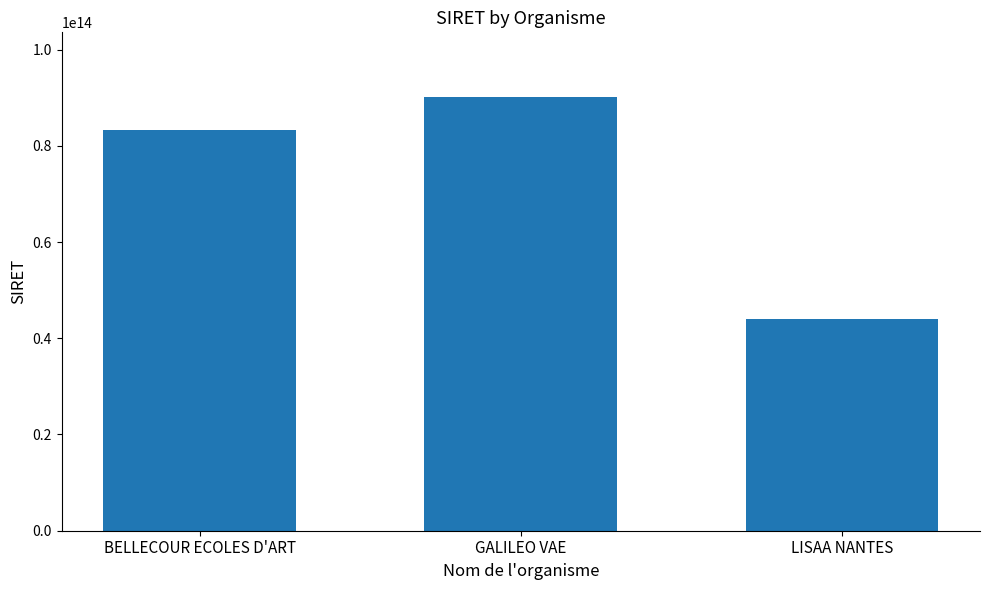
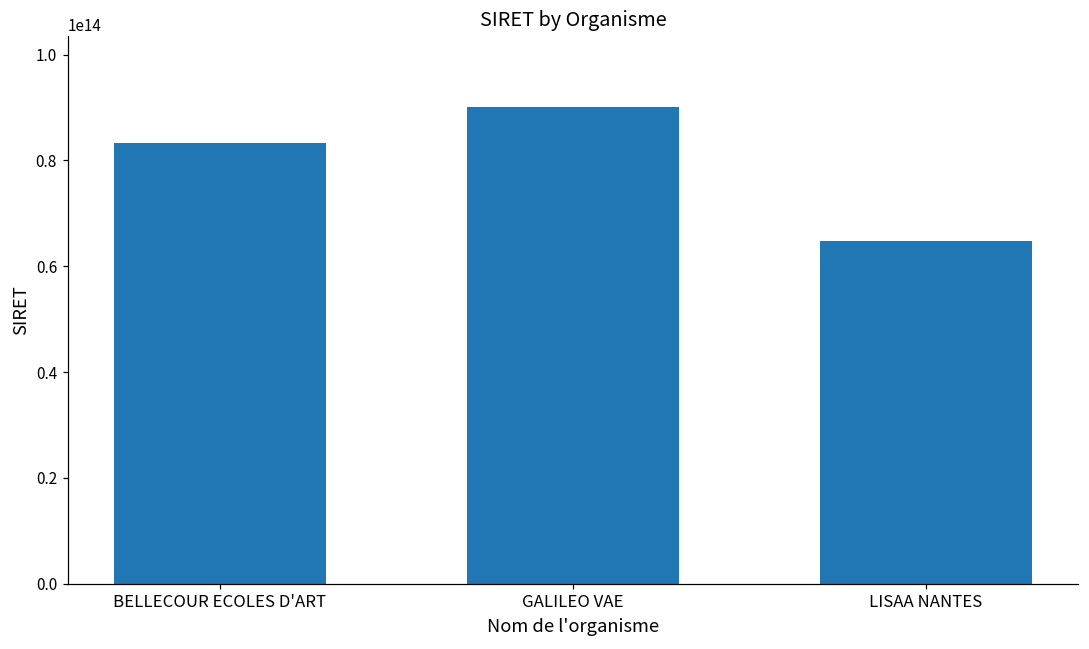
  {
    "BELLECOUR ECOLES D'ART": 83000000000000,
    "GALILEO VAE": 90000000000000,
-   "LISAA NANTES": 44000000000000
+   "LISAA NANTES": 65000000000000
  }
